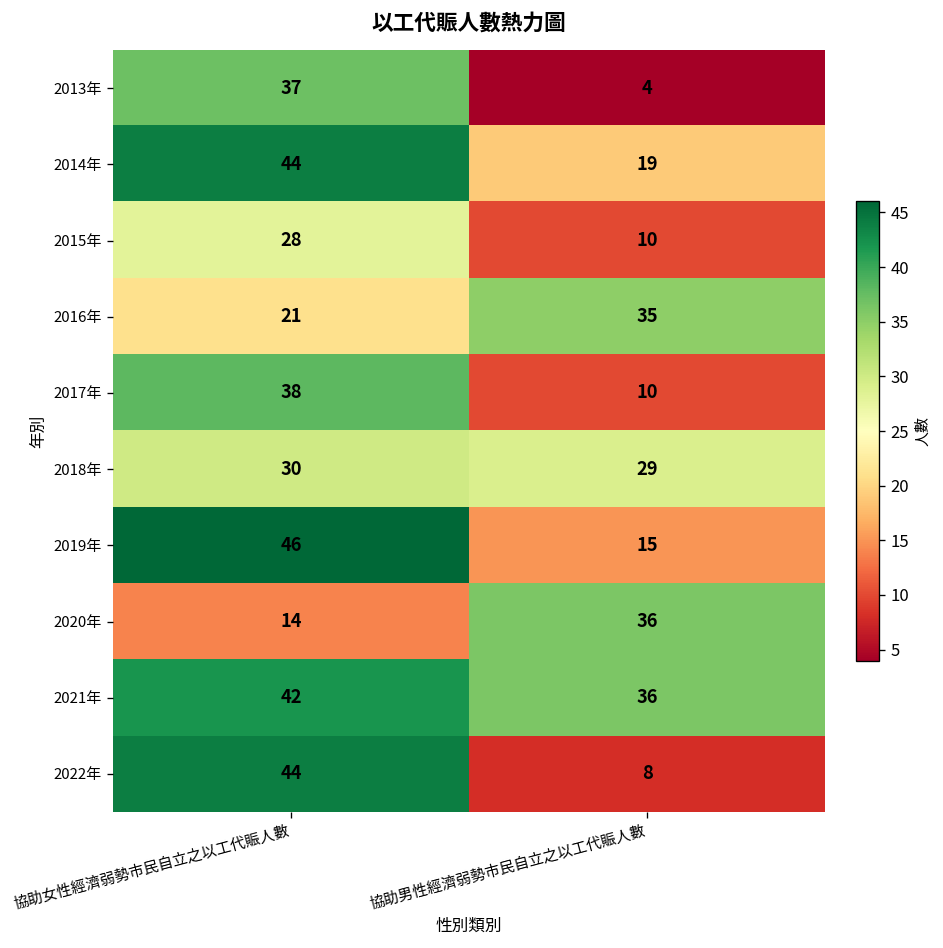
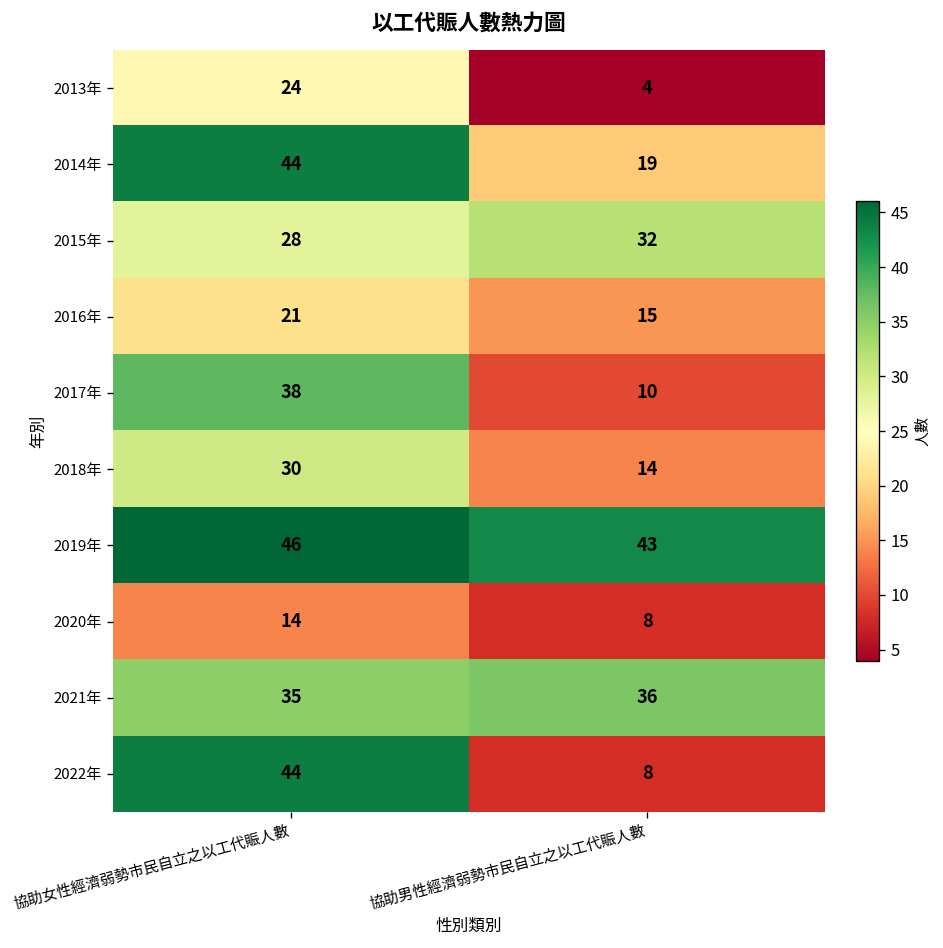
  {
    "2013年": {
-     "協助女性經濟弱勢市民自立之以工代賑人數": 37,
+     "協助女性經濟弱勢市民自立之以工代賑人數": 24,
      "協助男性經濟弱勢市民自立之以工代賑人數": 4
    },
    "2014年": {
      "協助女性經濟弱勢市民自立之以工代賑人數": 44,
      "協助男性經濟弱勢市民自立之以工代賑人數": 19
    },
    "2015年": {
      "協助女性經濟弱勢市民自立之以工代賑人數": 28,
-     "協助男性經濟弱勢市民自立之以工代賑人數": 10
+     "協助男性經濟弱勢市民自立之以工代賑人數": 32
    },
    "2016年": {
      "協助女性經濟弱勢市民自立之以工代賑人數": 21,
-     "協助男性經濟弱勢市民自立之以工代賑人數": 35
+     "協助男性經濟弱勢市民自立之以工代賑人數": 15
    },
    "2017年": {
      "協助女性經濟弱勢市民自立之以工代賑人數": 38,
      "協助男性經濟弱勢市民自立之以工代賑人數": 10
    },
    "2018年": {
      "協助女性經濟弱勢市民自立之以工代賑人數": 30,
-     "協助男性經濟弱勢市民自立之以工代賑人數": 29
+     "協助男性經濟弱勢市民自立之以工代賑人數": 14
    },
    "2019年": {
      "協助女性經濟弱勢市民自立之以工代賑人數": 46,
-     "協助男性經濟弱勢市民自立之以工代賑人數": 15
+     "協助男性經濟弱勢市民自立之以工代賑人數": 43
    },
    "2020年": {
      "協助女性經濟弱勢市民自立之以工代賑人數": 14,
-     "協助男性經濟弱勢市民自立之以工代賑人數": 36
+     "協助男性經濟弱勢市民自立之以工代賑人數": 8
    },
    "2021年": {
-     "協助女性經濟弱勢市民自立之以工代賑人數": 42,
+     "協助女性經濟弱勢市民自立之以工代賑人數": 35,
      "協助男性經濟弱勢市民自立之以工代賑人數": 36
    },
    "2022年": {
      "協助女性經濟弱勢市民自立之以工代賑人數": 44,
      "協助男性經濟弱勢市民自立之以工代賑人數": 8
    }
  }
